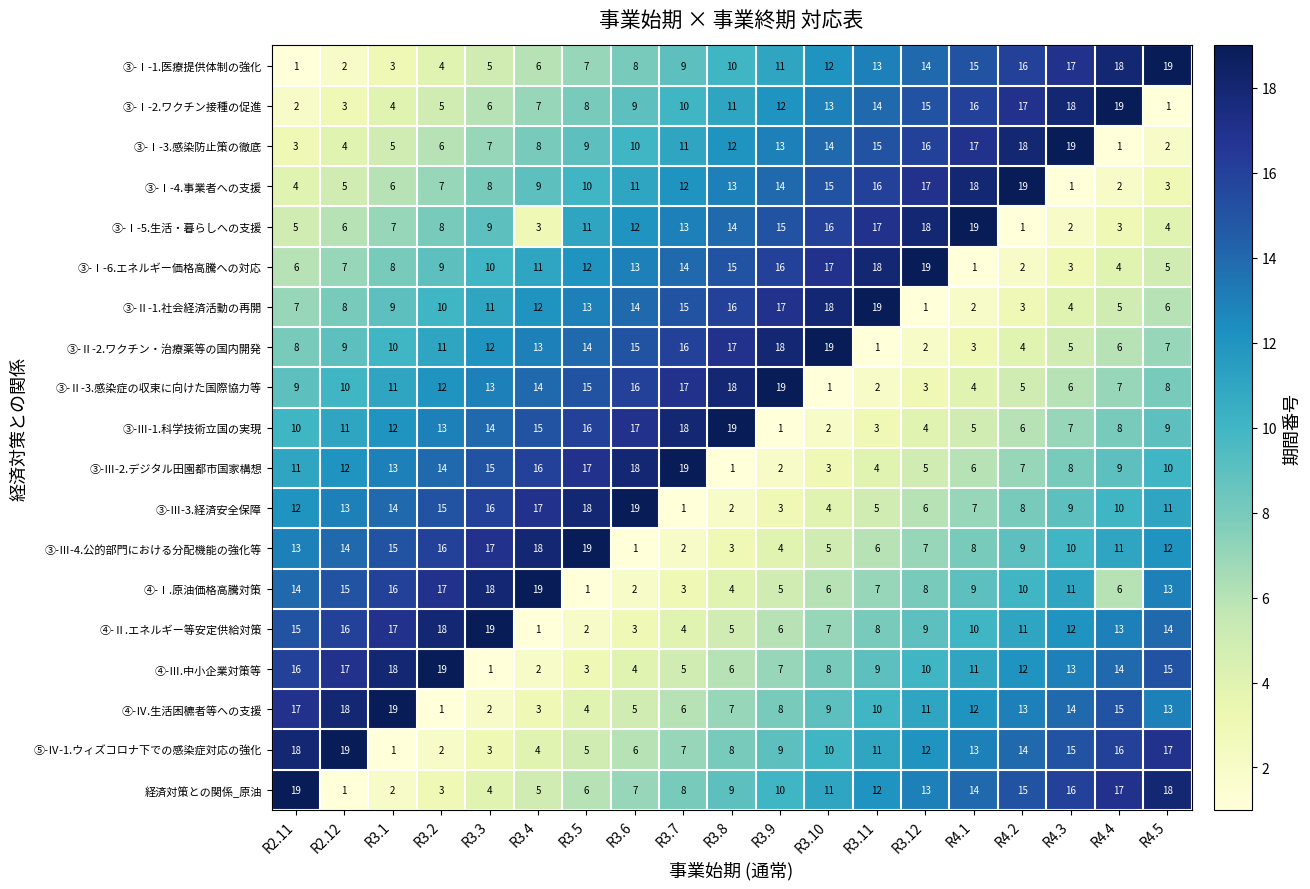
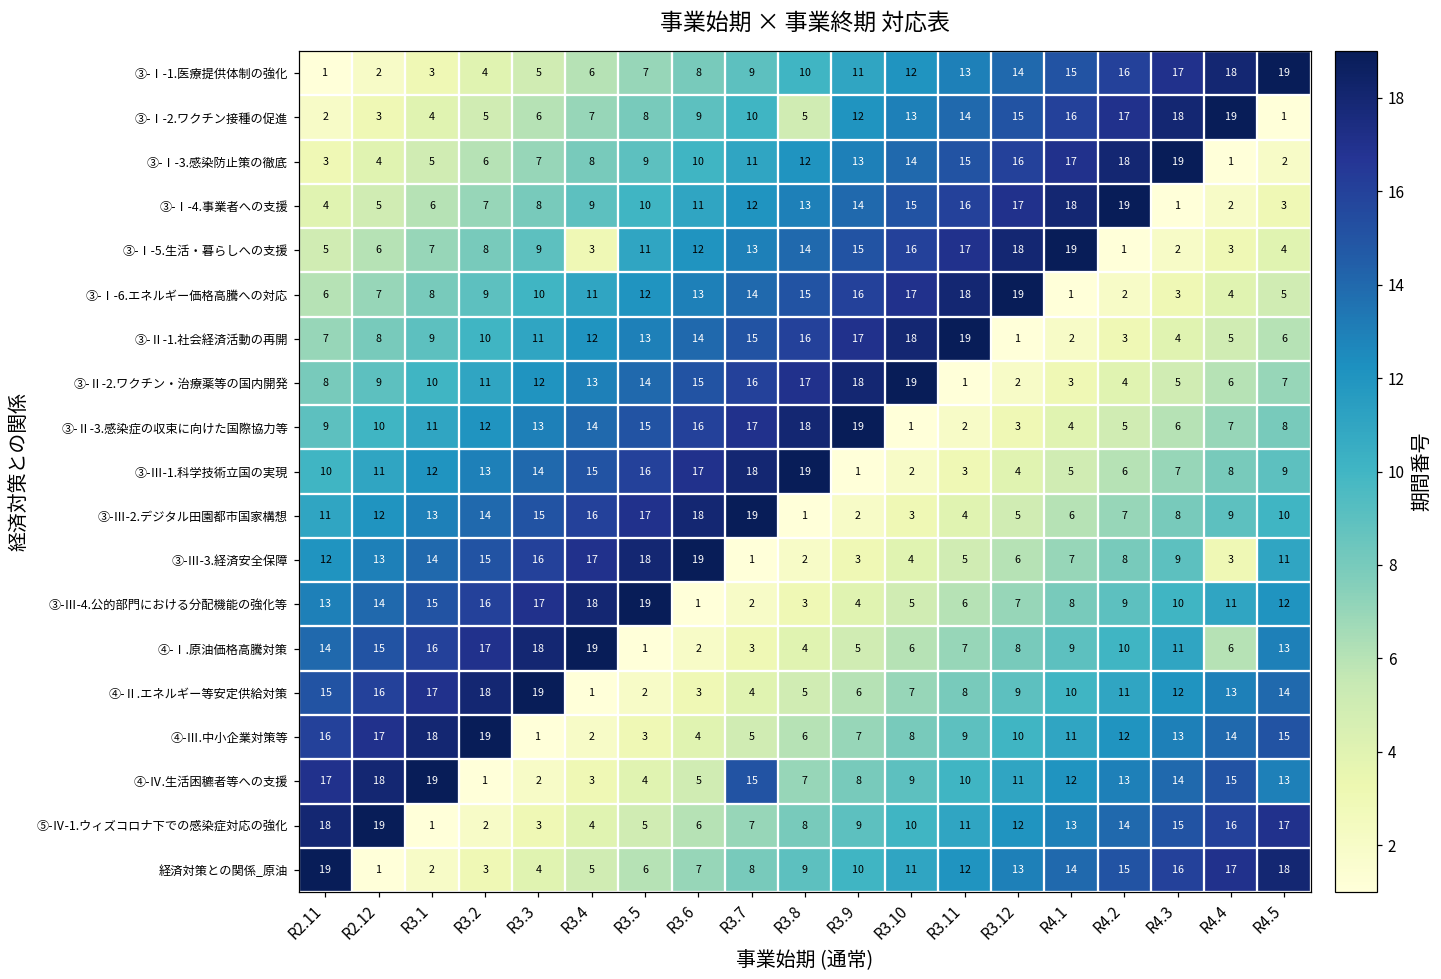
  {
    "③-Ⅰ-2.ワクチン接種の促進": {
      "R2.11": 2,
      "R2.12": 3,
      "R3.1": 4,
      "R3.2": 5,
      "R3.3": 6,
      "R3.4": 7,
      "R3.5": 8,
      "R3.6": 9,
      "R3.7": 10,
-     "R3.8": 11,
+     "R3.8": 5,
      "R3.9": 12,
      "R3.10": 13,
      "R3.11": 14,
      "R3.12": 15,
      "R4.1": 16,
      "R4.2": 17,
      "R4.3": 18,
      "R4.4": 19,
      "R4.5": 1
    },
    "③-Ⅲ-3.経済安全保障": {
      "R2.11": 12,
      "R2.12": 13,
      "R3.1": 14,
      "R3.2": 15,
      "R3.3": 16,
      "R3.4": 17,
      "R3.5": 18,
      "R3.6": 19,
      "R3.7": 1,
      "R3.8": 2,
      "R3.9": 3,
      "R3.10": 4,
      "R3.11": 5,
      "R3.12": 6,
      "R4.1": 7,
      "R4.2": 8,
      "R4.3": 9,
-     "R4.4": 10,
+     "R4.4": 3,
      "R4.5": 11
    },
    "④-Ⅳ.生活困穮者等への支援": {
      "R2.11": 17,
      "R2.12": 18,
      "R3.1": 19,
      "R3.2": 1,
      "R3.3": 2,
      "R3.4": 3,
      "R3.5": 4,
      "R3.6": 5,
-     "R3.7": 6,
+     "R3.7": 15,
      "R3.8": 7,
      "R3.9": 8,
      "R3.10": 9,
      "R3.11": 10,
      "R3.12": 11,
      "R4.1": 12,
      "R4.2": 13,
      "R4.3": 14,
      "R4.4": 15,
      "R4.5": 13
    }
  }
